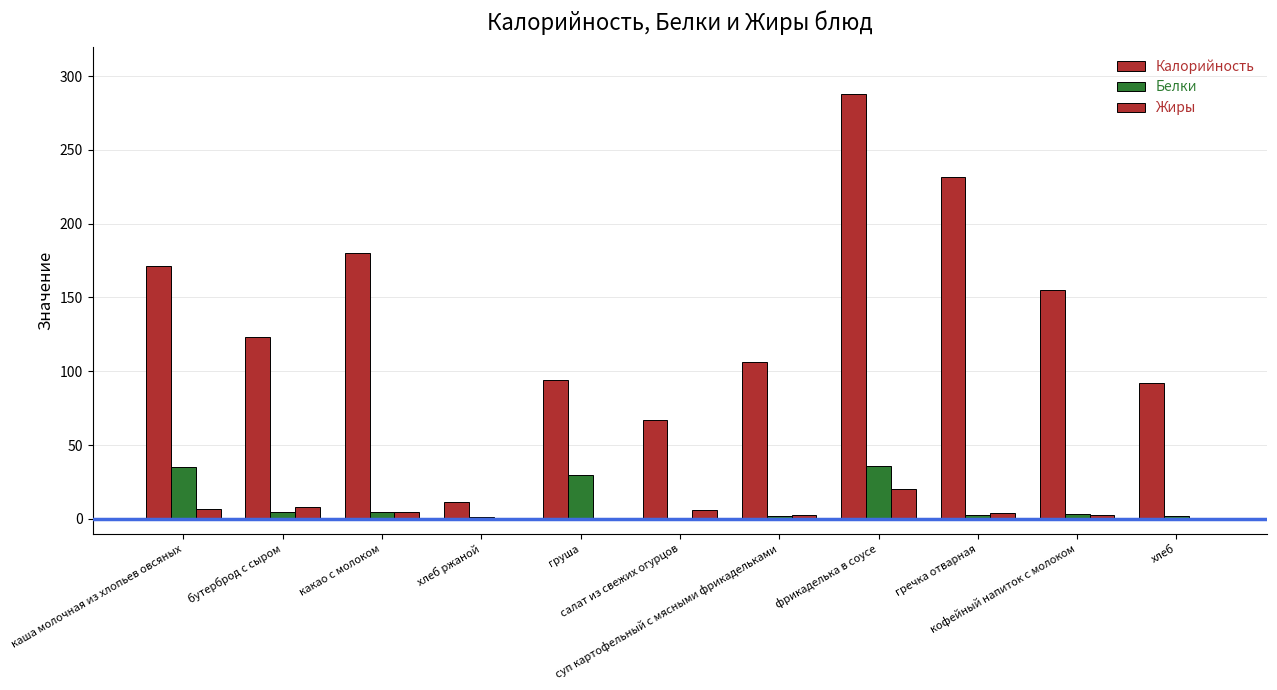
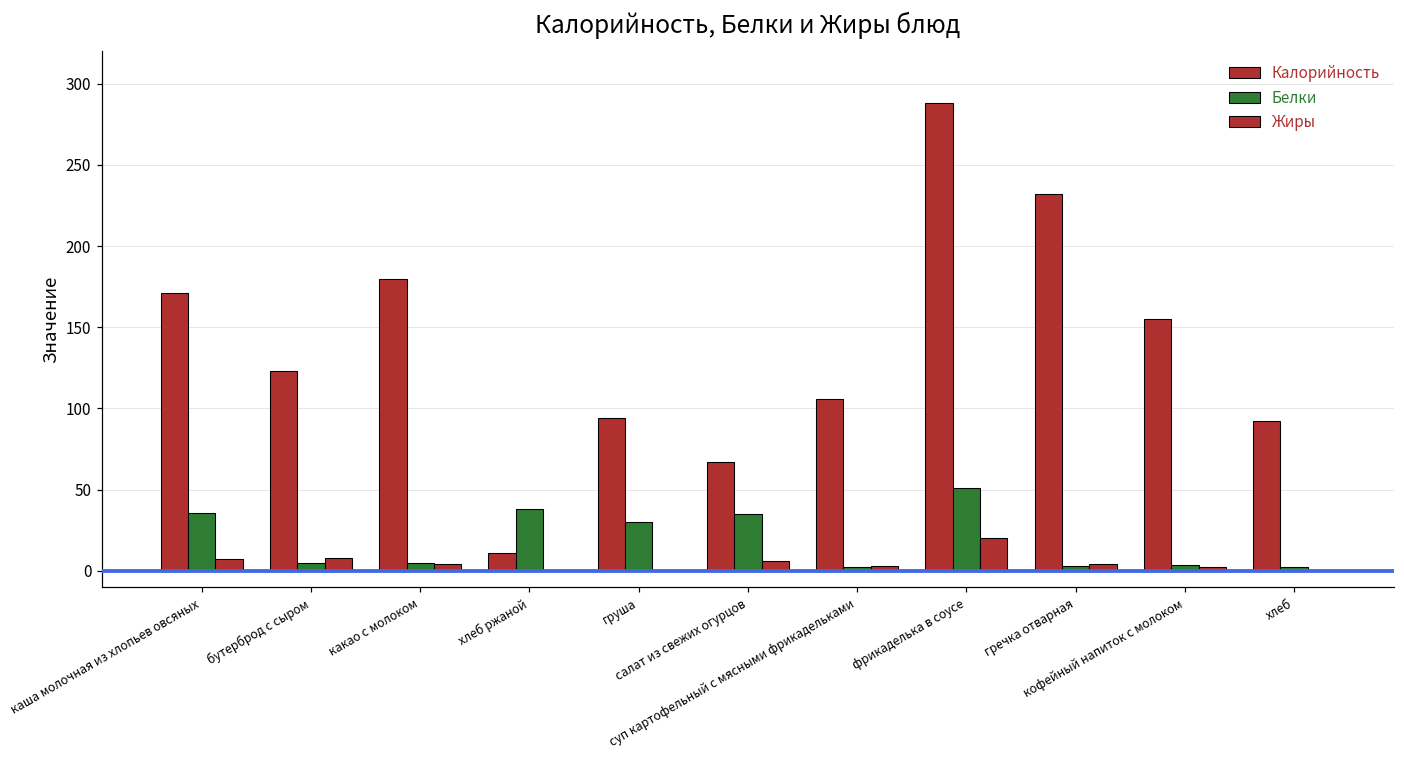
  {
    "Белки": {
      "каша молочная из хлопьев овсяных": 35,
      "бутерброд с сыром": 5,
      "какао с молоком": 5,
-     "хлеб ржаной": 1,
+     "хлеб ржаной": 38,
      "груша": 30,
-     "салат из свежих огурцов": 1,
+     "салат из свежих огурцов": 35,
      "суп картофельный с мясными фрикадельками": 2,
-     "фрикаделька в соусе": 36,
+     "фрикаделька в соусе": 51,
      "гречка отварная": 3,
      "кофейный напиток с молоком": 4,
      "хлеб": 2
    }
  }
